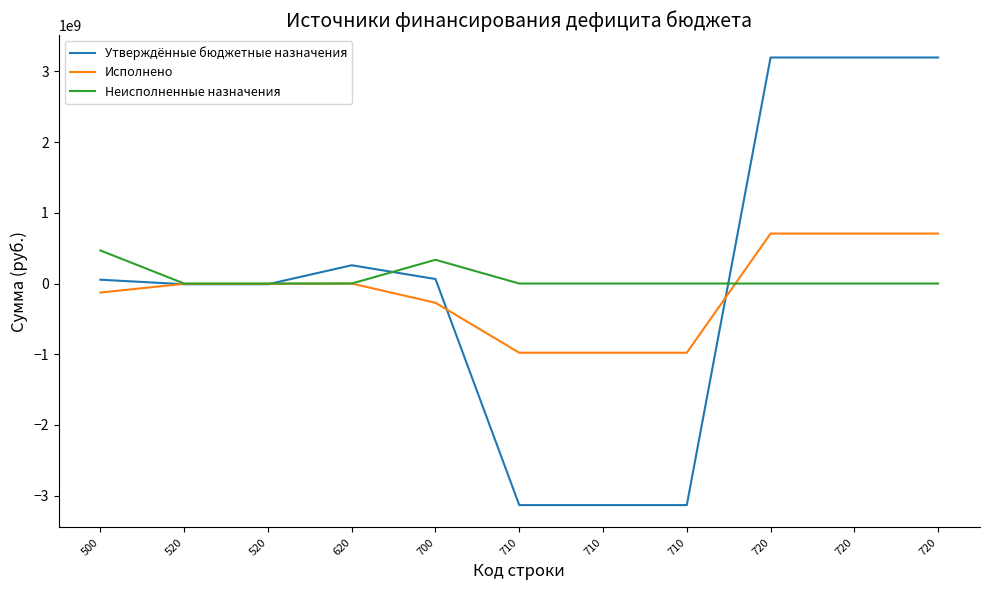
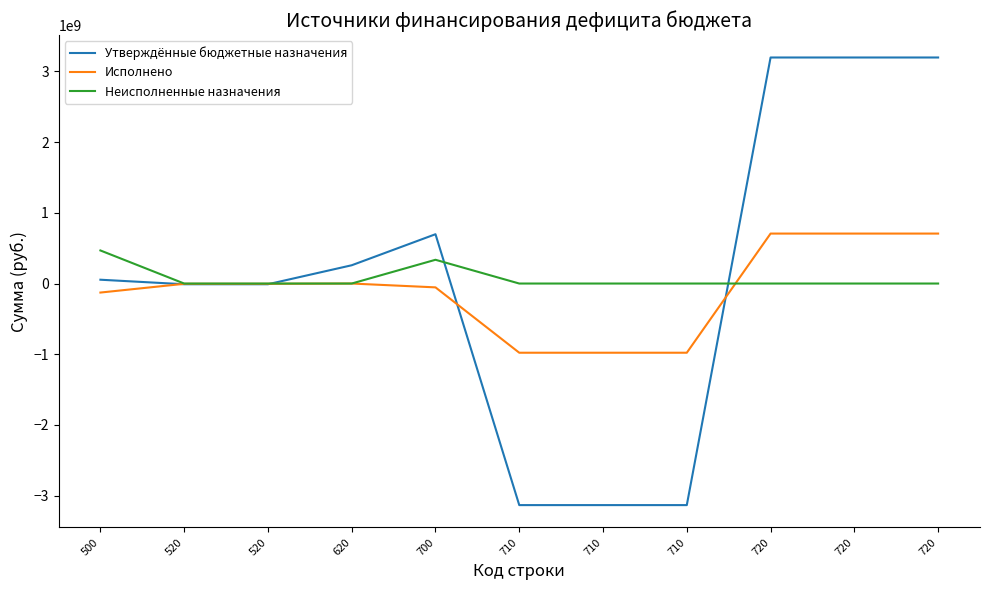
  {
    "Утверждённые бюджетные назначения": {
      "500": 100000000,
      "620": 300000000,
-     "700": 100000000
+     "700": 700000000
    },
    "Исполнено": {
      "500": -100000000,
-     "700": -300000000
+     "700": -100000000
    },
    "Неисполненные назначения": {
      "500": 500000000,
      "700": 300000000
    }
  }
